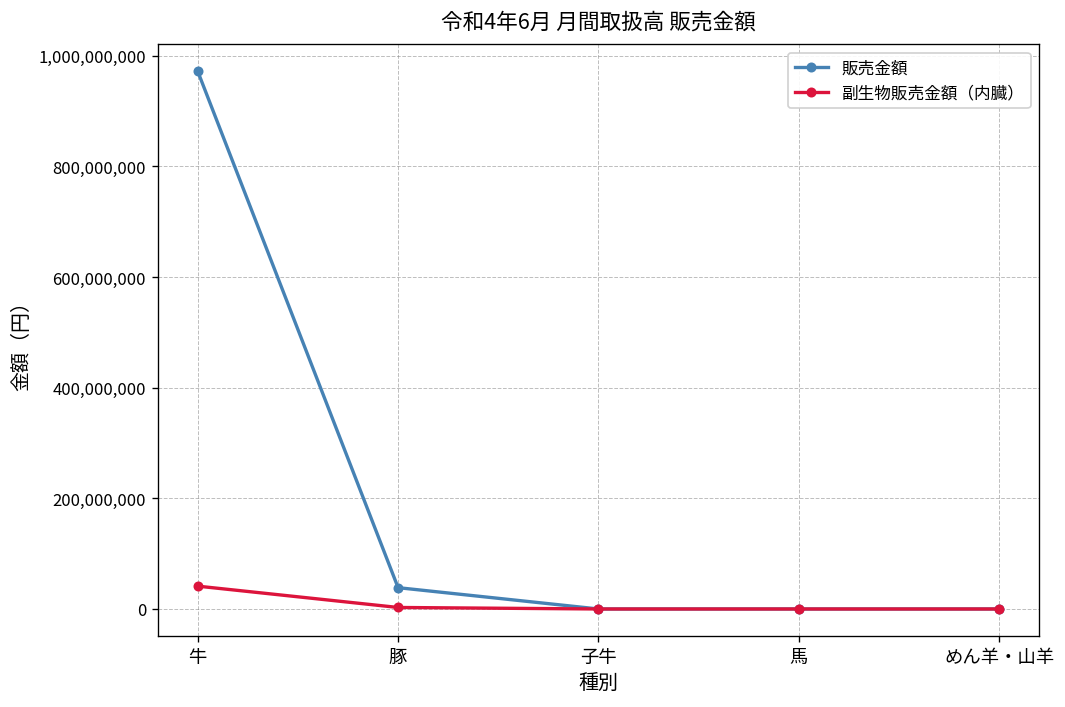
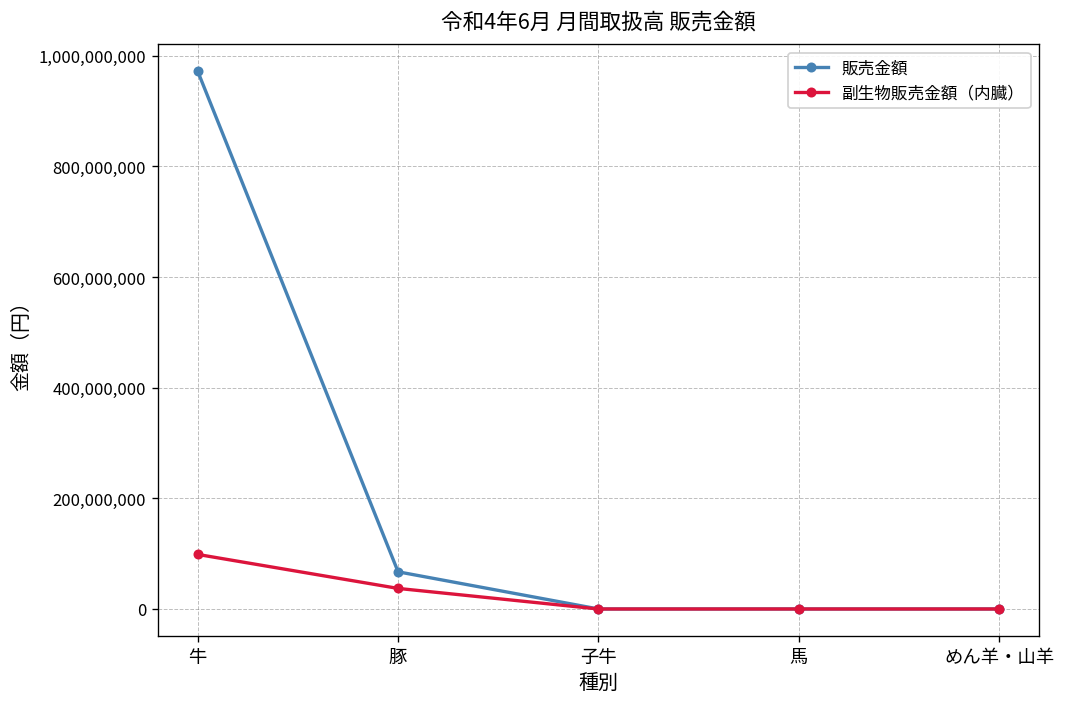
  {
    "販売金額": {
      "牛": "970,000,000",
-     "豚": "40,000,000"
+     "豚": "70,000,000"
    },
    "副生物販売金額（内臓）": {
-     "牛": "40,000,000",
-     "豚": "0"
+     "牛": "100,000,000",
+     "豚": "40,000,000"
    }
  }
